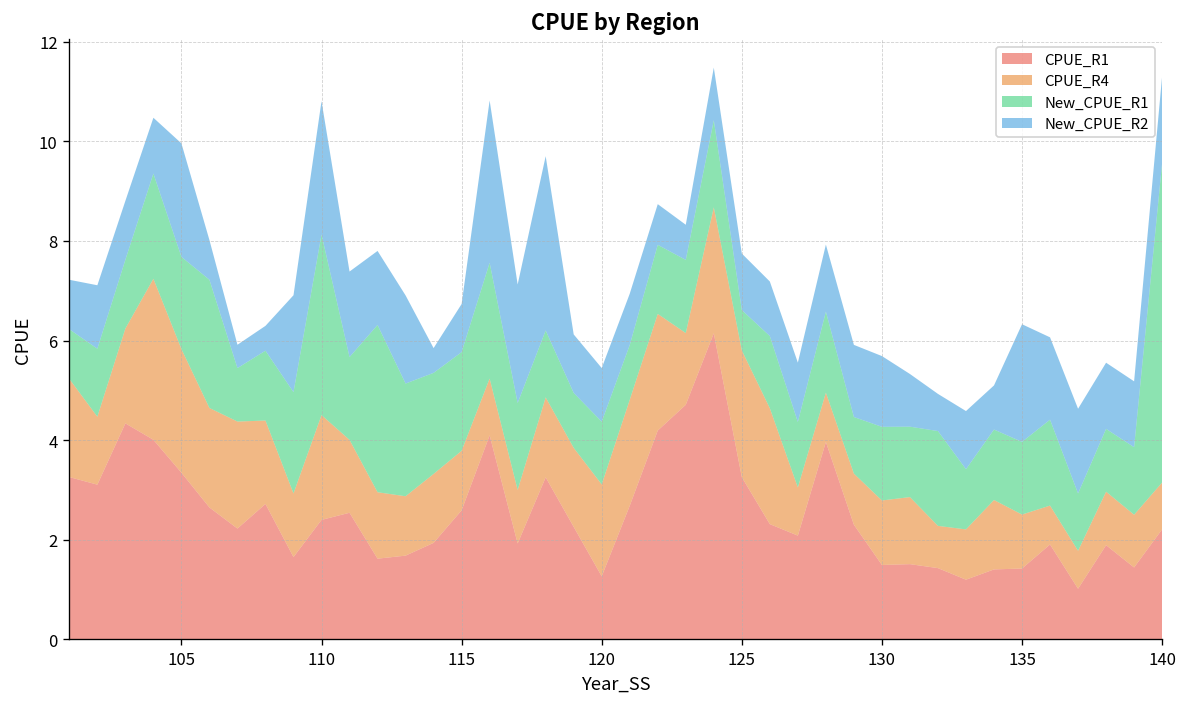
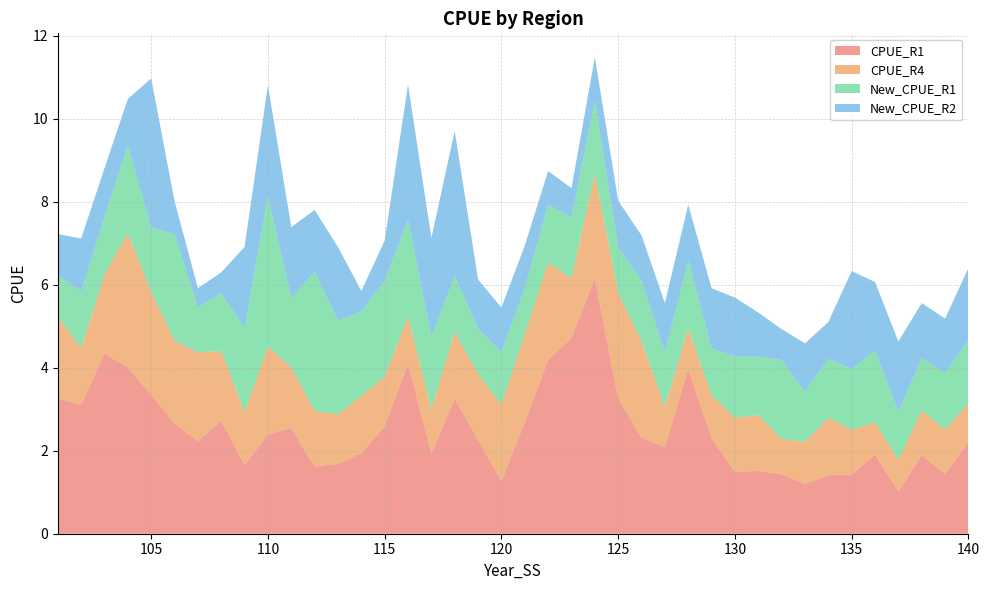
  {
    "New_CPUE_R1": {
-     "105": 1.9,
+     "105": 1.5,
      "110": 3.6,
-     "115": 2.0,
+     "115": 2.3,
      "120": 1.3,
-     "125": 0.8,
+     "125": 1.1,
      "130": 1.5,
      "135": 1.5,
-     "140": 6.4
+     "140": 1.5
    },
    "New_CPUE_R2": {
-     "105": 2.3,
+     "105": 3.6,
      "110": 2.7,
      "115": 1.0,
      "120": 1.1,
      "125": 1.1,
      "130": 1.4,
      "135": 2.4,
      "140": 1.7
    }
  }
